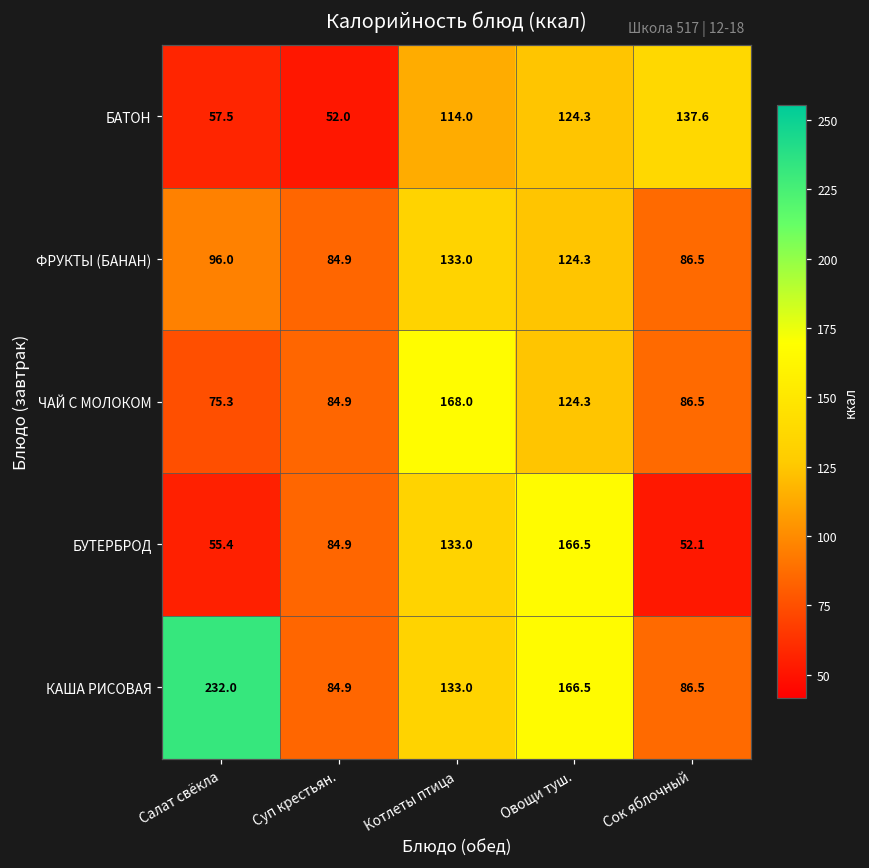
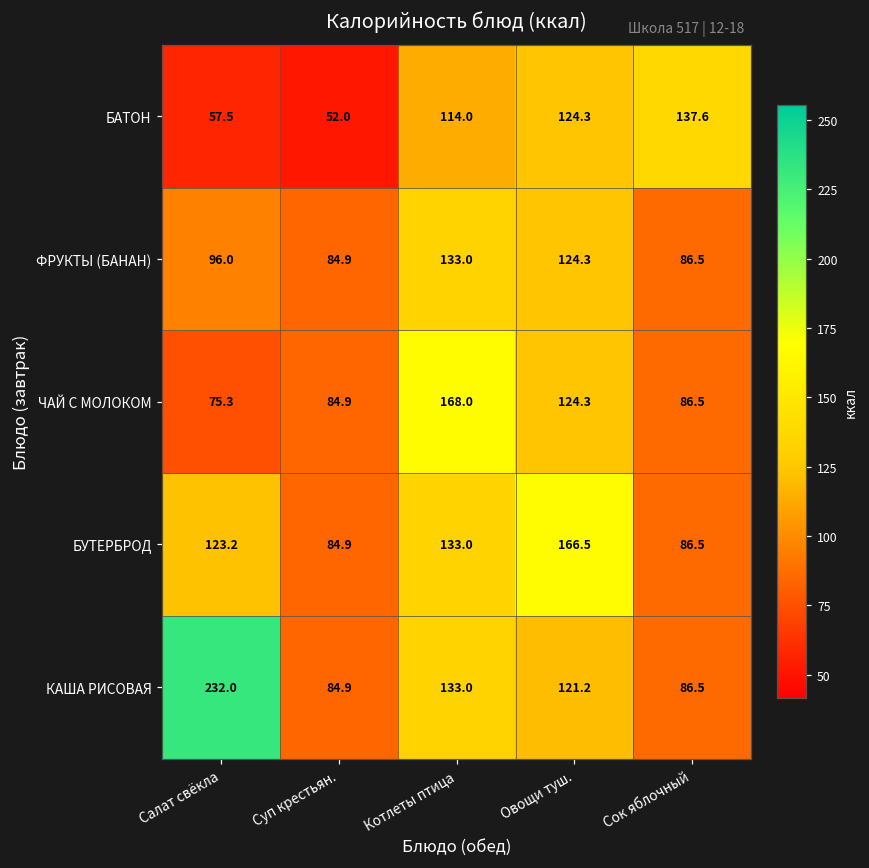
  {
    "БАТОН": {
      "Салат свёкла": 57.5,
      "Суп крестьян.": 52.0,
      "Котлеты птица": 114.0,
      "Овощи туш.": 124.3,
      "Сок яблочный": 137.6
    },
    "ФРУКТЫ (БАНАН)": {
      "Салат свёкла": 96.0,
      "Суп крестьян.": 84.9,
      "Котлеты птица": 133.0,
      "Овощи туш.": 124.3,
      "Сок яблочный": 86.5
    },
    "ЧАЙ С МОЛОКОМ": {
      "Салат свёкла": 75.3,
      "Суп крестьян.": 84.9,
      "Котлеты птица": 168.0,
      "Овощи туш.": 124.3,
      "Сок яблочный": 86.5
    },
    "БУТЕРБРОД": {
-     "Салат свёкла": 55.4,
+     "Салат свёкла": 123.2,
      "Суп крестьян.": 84.9,
      "Котлеты птица": 133.0,
      "Овощи туш.": 166.5,
-     "Сок яблочный": 52.1
+     "Сок яблочный": 86.5
    },
    "КАША РИСОВАЯ": {
      "Салат свёкла": 232.0,
      "Суп крестьян.": 84.9,
      "Котлеты птица": 133.0,
-     "Овощи туш.": 166.5,
+     "Овощи туш.": 121.2,
      "Сок яблочный": 86.5
    }
  }
